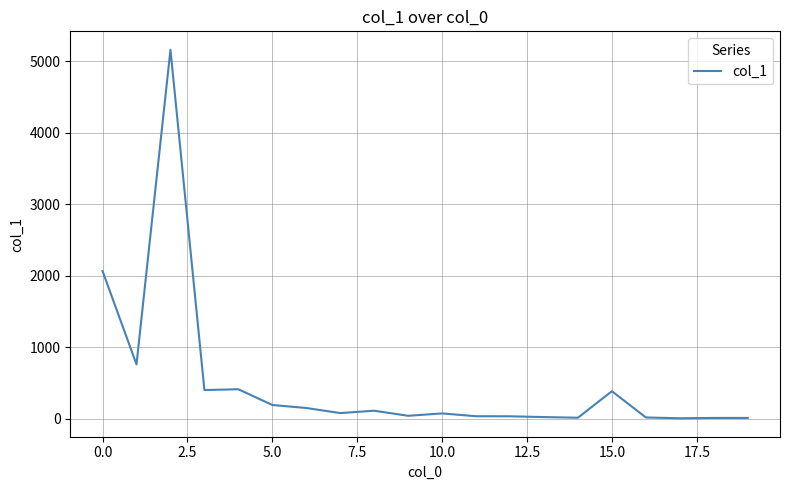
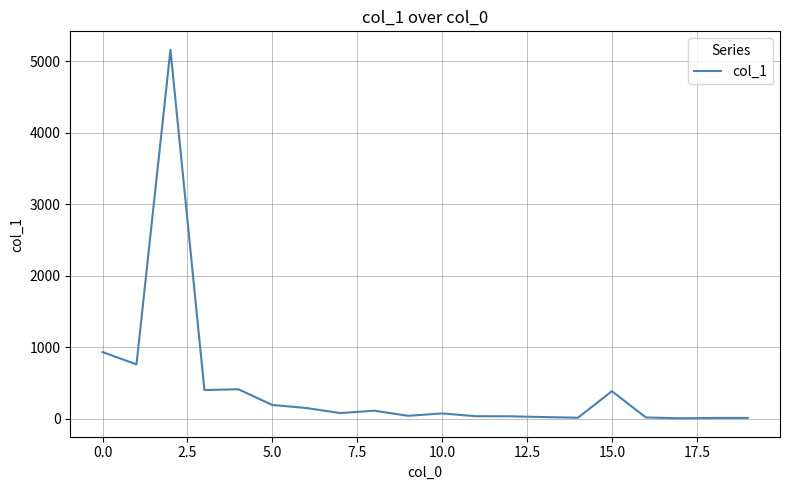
  {
-   "0.0": 2100,
+   "0.0": 900,
    "5.0": 200,
    "10.0": 100,
    "15.0": 400
  }
